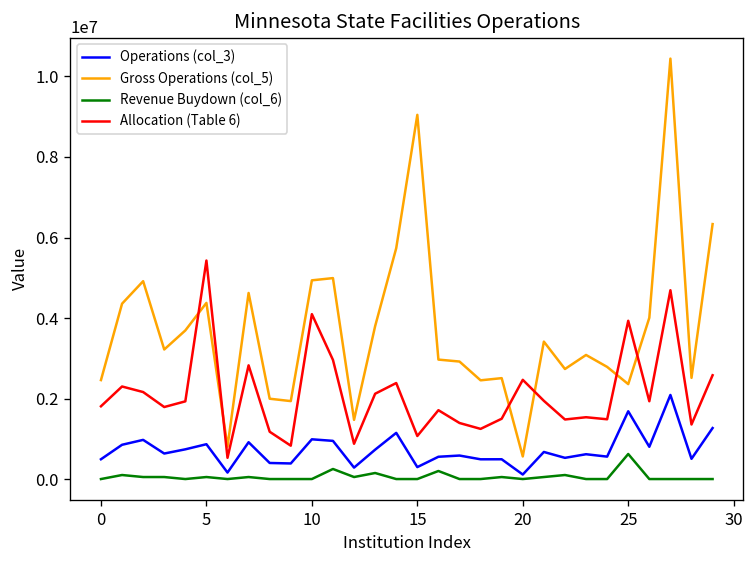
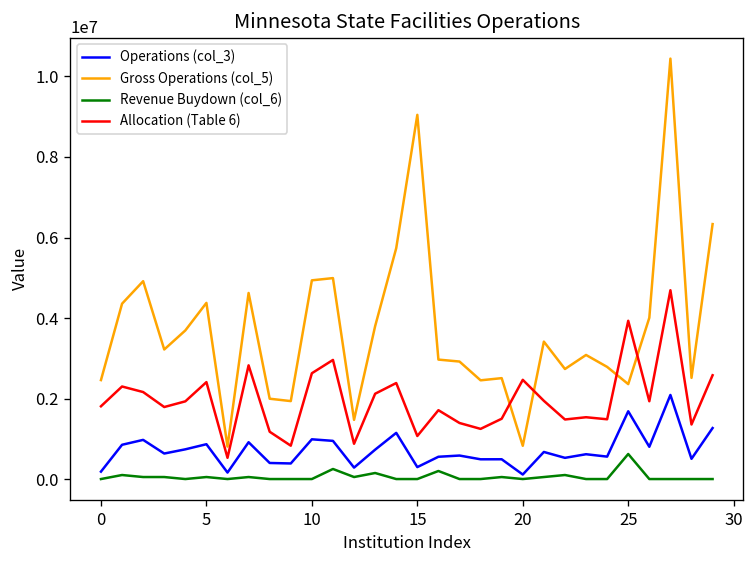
  {
    "Operations (col_3)": {
-     "0": 500000,
+     "0": 200000,
      "5": 900000,
      "10": 1000000,
      "15": 300000,
      "20": 100000,
      "25": 1700000
    },
    "Gross Operations (col_5)": {
      "0": 2500000,
      "5": 4400000,
      "10": 4900000,
      "15": 9000000,
-     "20": 600000,
+     "20": 800000,
      "25": 2400000
    },
    "Revenue Buydown (col_6)": {
      "0": 0,
      "5": 100000,
      "10": 0,
      "15": 0,
      "20": 0,
      "25": 600000
    },
    "Allocation (Table 6)": {
      "0": 1800000,
-     "5": 5400000,
-     "10": 4100000,
+     "5": 2400000,
+     "10": 2600000,
      "15": 1100000,
      "20": 2500000,
      "25": 3900000
    }
  }
